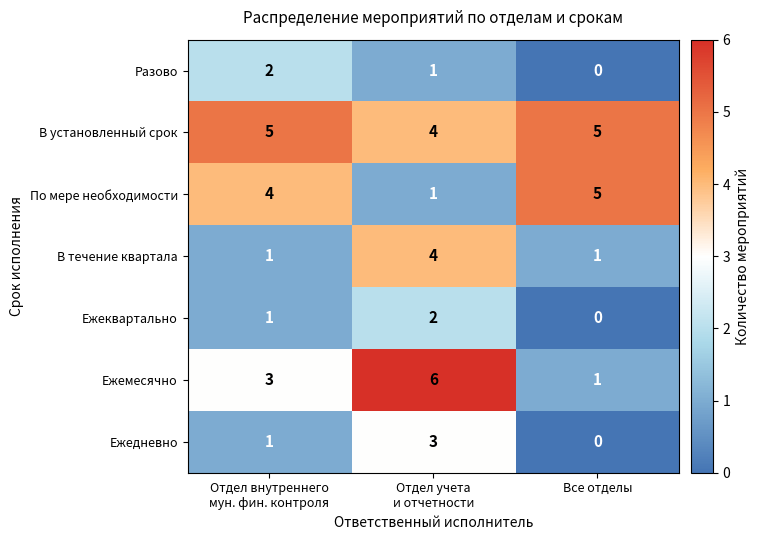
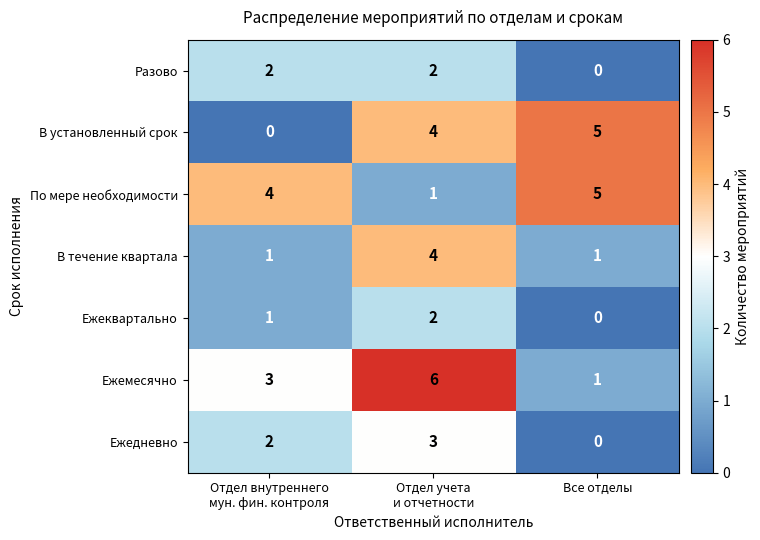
  {
    "Разово": {
      "Отдел внутреннего мун. фин. контроля": 2,
-     "Отдел учета и отчетности": 1,
+     "Отдел учета и отчетности": 2,
      "Все отделы": 0
    },
    "В установленный срок": {
-     "Отдел внутреннего мун. фин. контроля": 5,
+     "Отдел внутреннего мун. фин. контроля": 0,
      "Отдел учета и отчетности": 4,
      "Все отделы": 5
    },
    "По мере необходимости": {
      "Отдел внутреннего мун. фин. контроля": 4,
      "Отдел учета и отчетности": 1,
      "Все отделы": 5
    },
    "В течение квартала": {
      "Отдел внутреннего мун. фин. контроля": 1,
      "Отдел учета и отчетности": 4,
      "Все отделы": 1
    },
    "Ежеквартально": {
      "Отдел внутреннего мун. фин. контроля": 1,
      "Отдел учета и отчетности": 2,
      "Все отделы": 0
    },
    "Ежемесячно": {
      "Отдел внутреннего мун. фин. контроля": 3,
      "Отдел учета и отчетности": 6,
      "Все отделы": 1
    },
    "Ежедневно": {
-     "Отдел внутреннего мун. фин. контроля": 1,
+     "Отдел внутреннего мун. фин. контроля": 2,
      "Отдел учета и отчетности": 3,
      "Все отделы": 0
    }
  }
